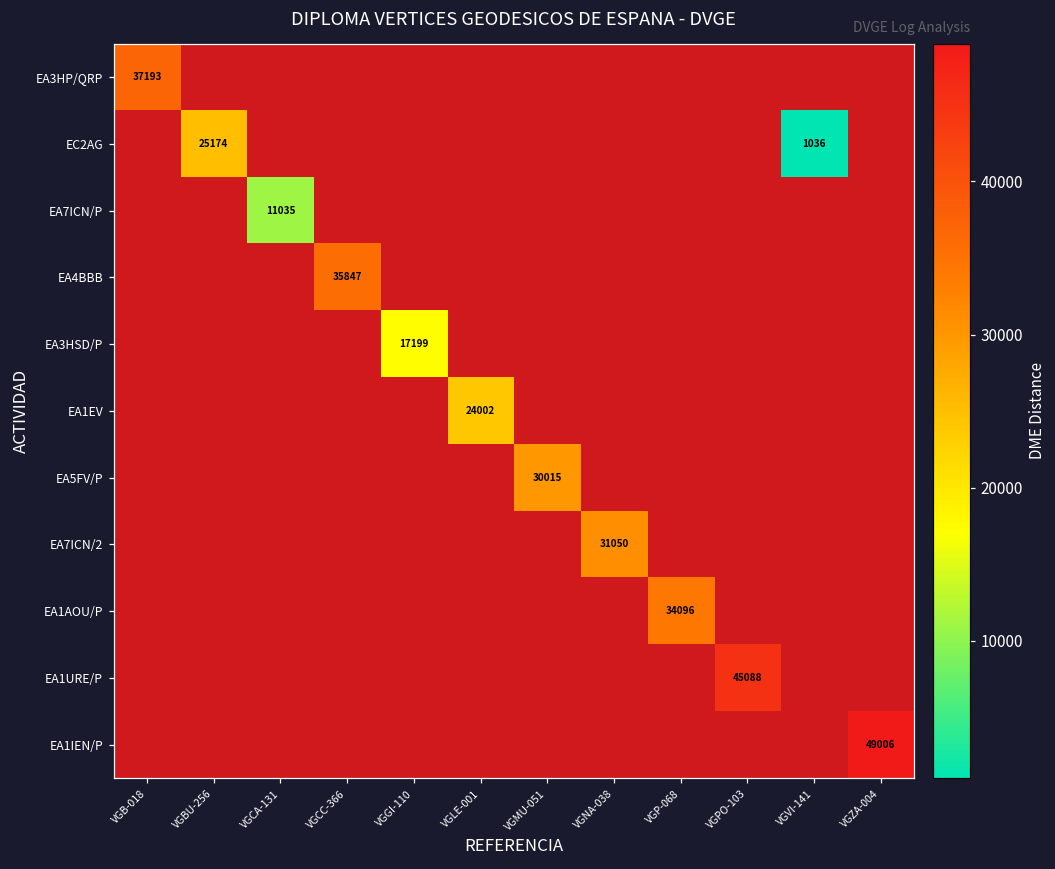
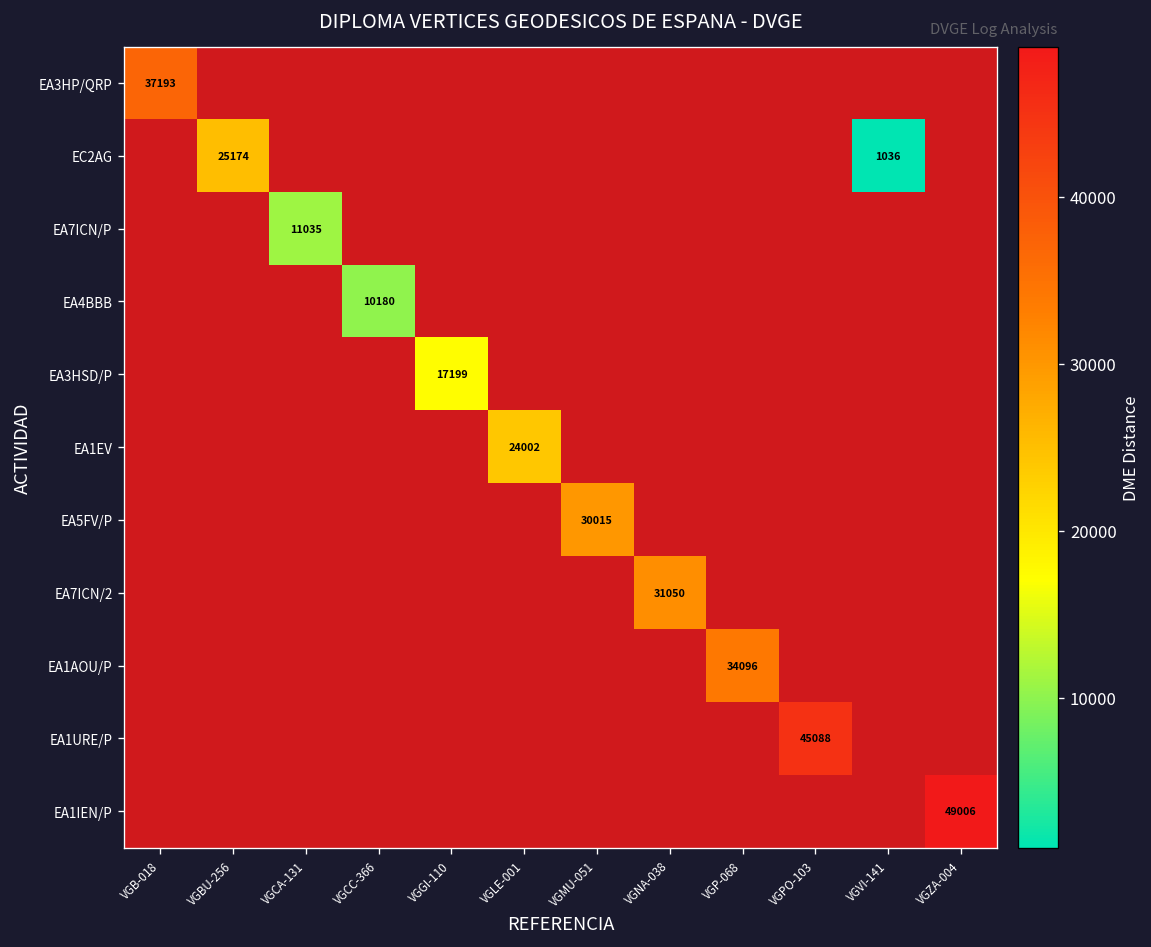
  {
    "EA3HP/QRP": {
      "VGB-018": 37193
    },
    "EC2AG": {
      "VGBU-256": 25174,
      "VGVI-141": 1036
    },
    "EA7ICN/P": {
      "VGCA-131": 11035
    },
    "EA4BBB": {
-     "VGCC-366": 35847
+     "VGCC-366": 10180
    },
    "EA3HSD/P": {
      "VGGI-110": 17199
    },
    "EA1EV": {
      "VGLE-001": 24002
    },
    "EA5FV/P": {
      "VGMU-051": 30015
    },
    "EA7ICN/2": {
      "VGNA-038": 31050
    },
    "EA1AOU/P": {
      "VGP-068": 34096
    },
    "EA1URE/P": {
      "VGPO-103": 45088
    },
    "EA1IEN/P": {
      "VGZA-004": 49006
    }
  }
